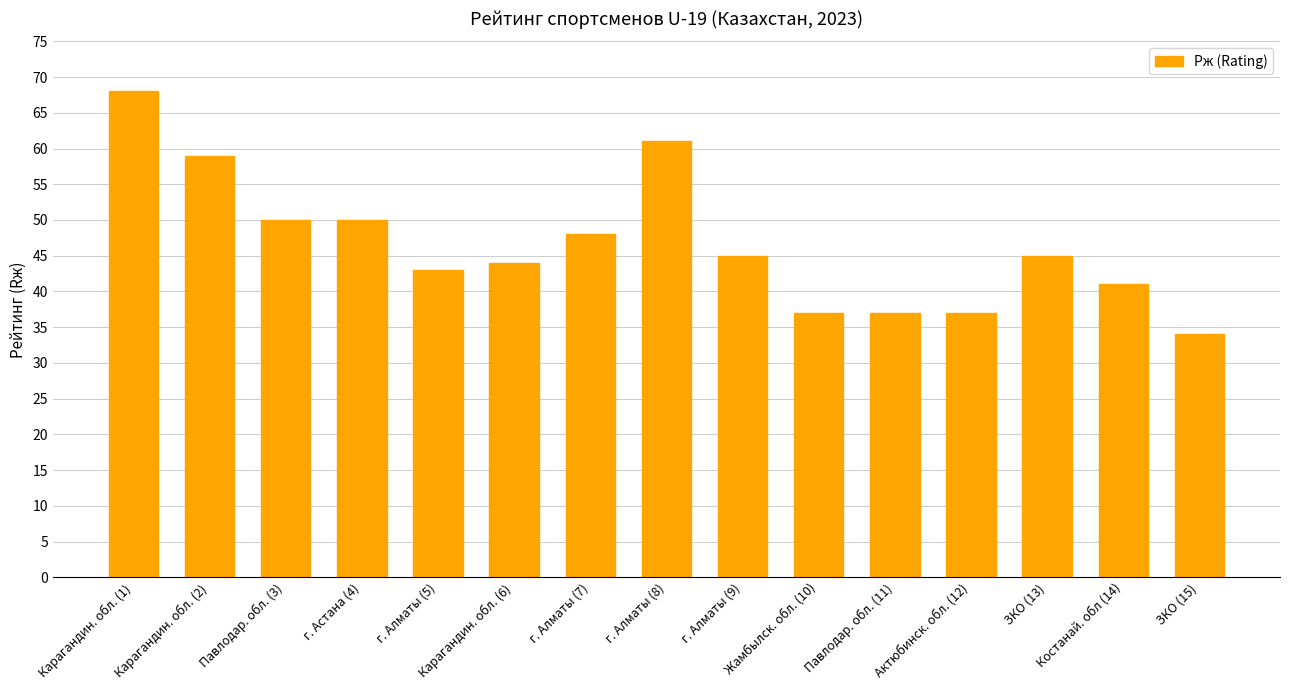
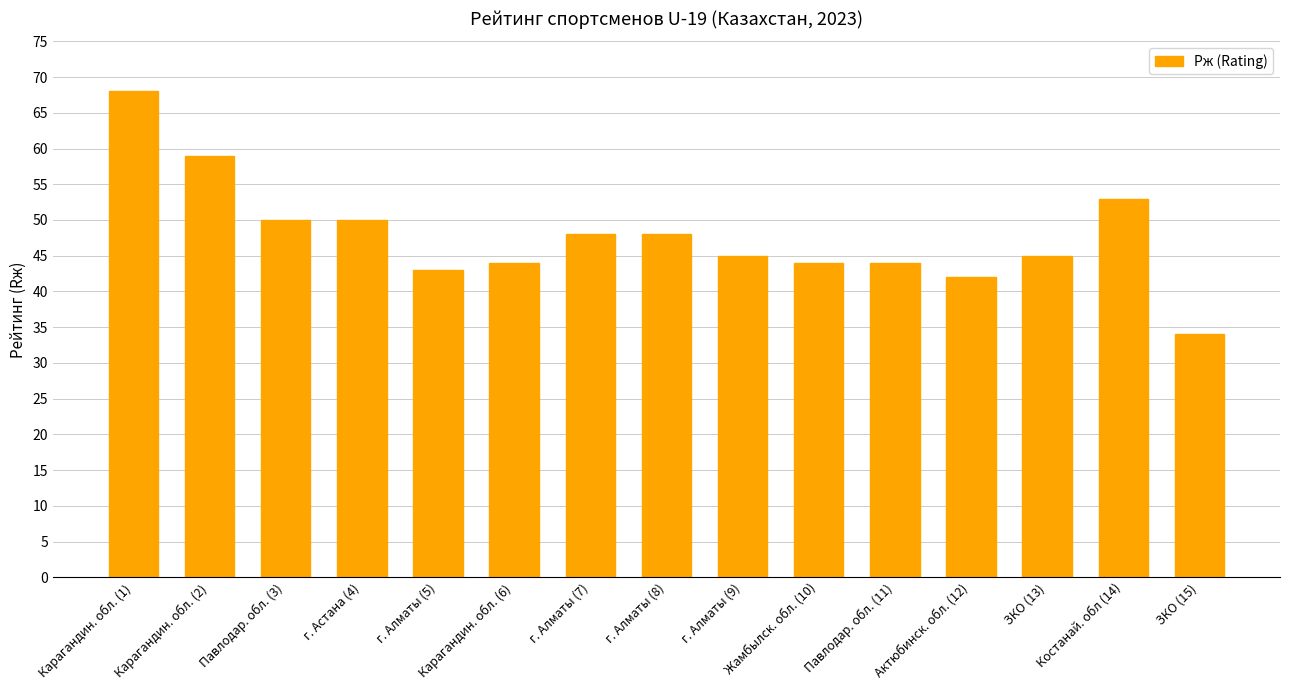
  {
    "Карагандин. обл. (1)": 68,
    "Карагандин. обл. (2)": 59,
    "Павлодар. обл. (3)": 50,
    "г. Астана (4)": 50,
    "г. Алматы (5)": 43,
    "Карагандин. обл. (6)": 44,
    "г. Алматы (7)": 48,
-   "г. Алматы (8)": 61,
+   "г. Алматы (8)": 48,
    "г. Алматы (9)": 45,
-   "Жамбылск. обл. (10)": 37,
-   "Павлодар. обл. (11)": 37,
-   "Актюбинск. обл. (12)": 37,
+   "Жамбылск. обл. (10)": 44,
+   "Павлодар. обл. (11)": 44,
+   "Актюбинск. обл. (12)": 42,
    "ЗКО (13)": 45,
-   "Костанай. обл (14)": 41,
+   "Костанай. обл (14)": 53,
    "ЗКО (15)": 34
  }
